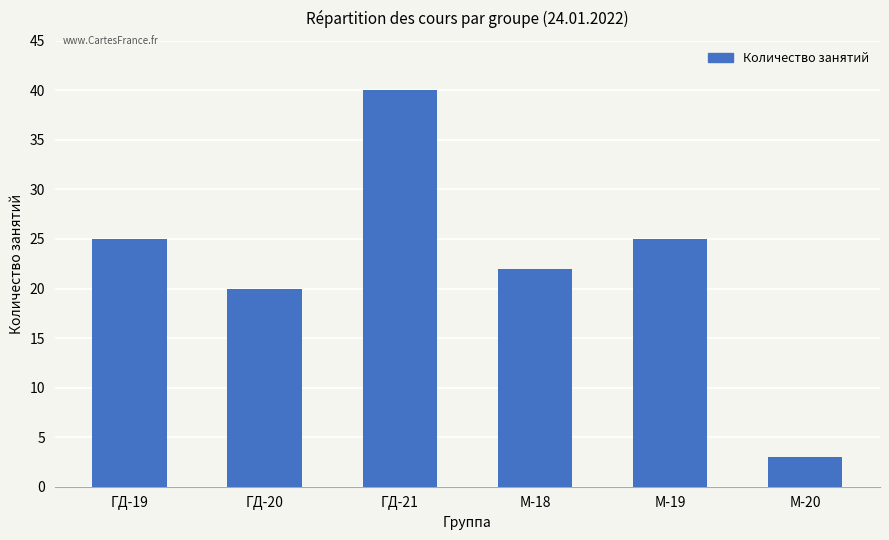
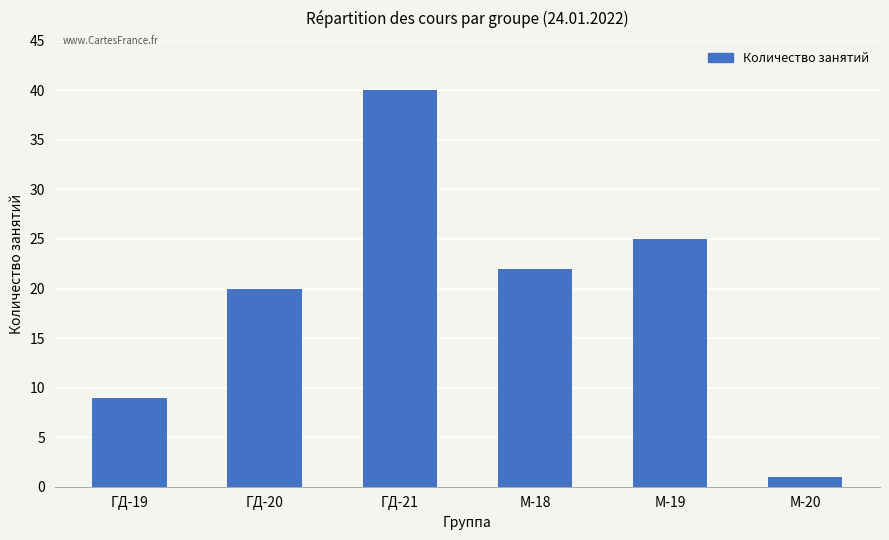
  {
-   "ГД-19": 25,
+   "ГД-19": 9,
    "ГД-20": 20,
    "ГД-21": 40,
    "М-18": 22,
    "М-19": 25,
-   "М-20": 3
+   "М-20": 1
  }
